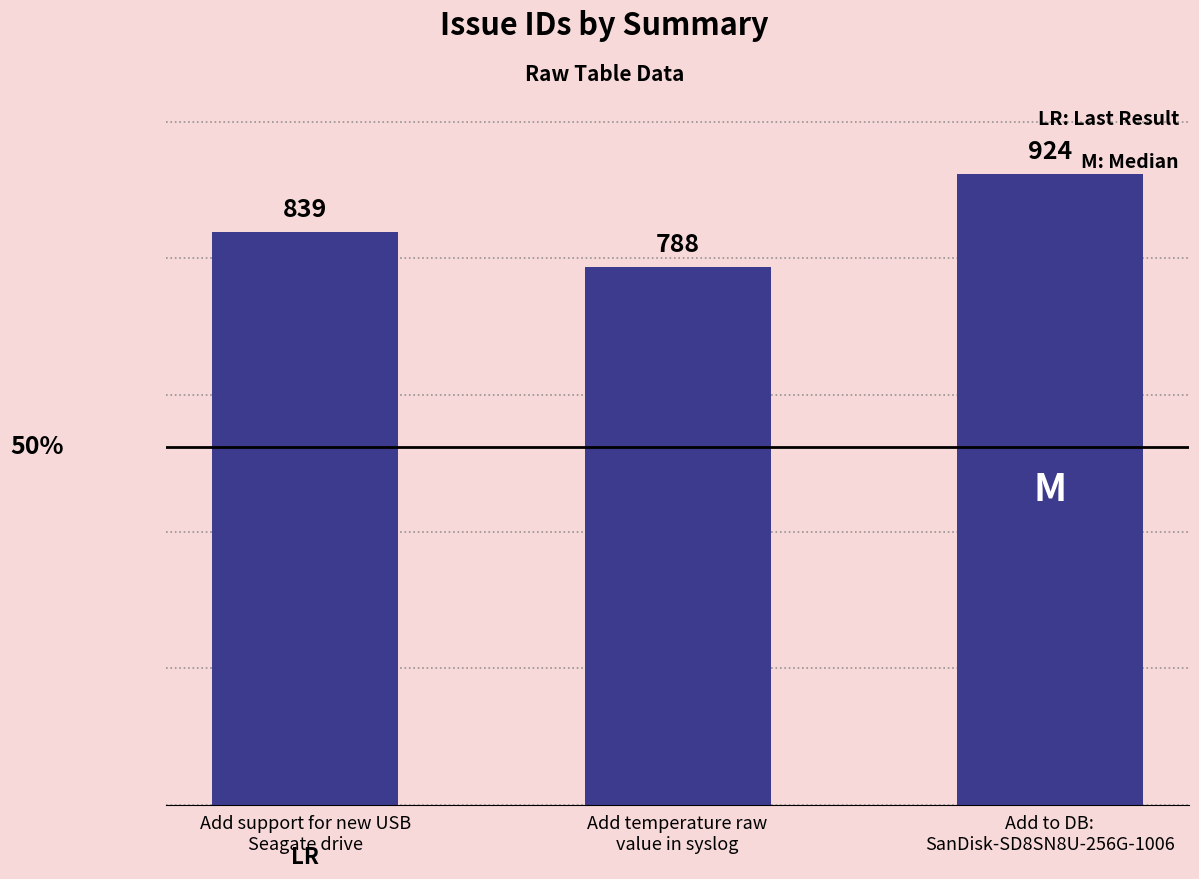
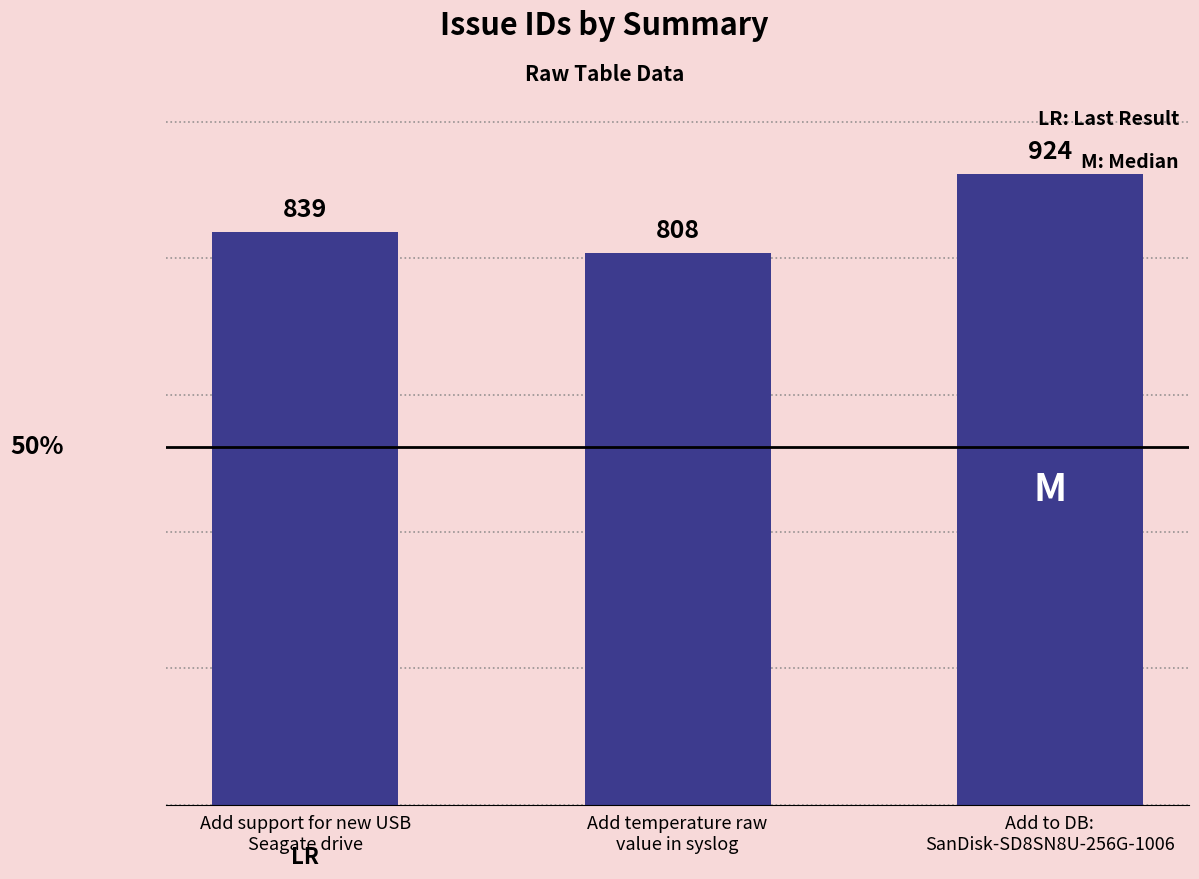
  {
    "Add support for new USB Seagate drive": 839,
-   "Add temperature raw value in syslog": 788,
+   "Add temperature raw value in syslog": 808,
    "Add to DB: SanDisk-SD8SN8U-256G-1006": 924
  }
